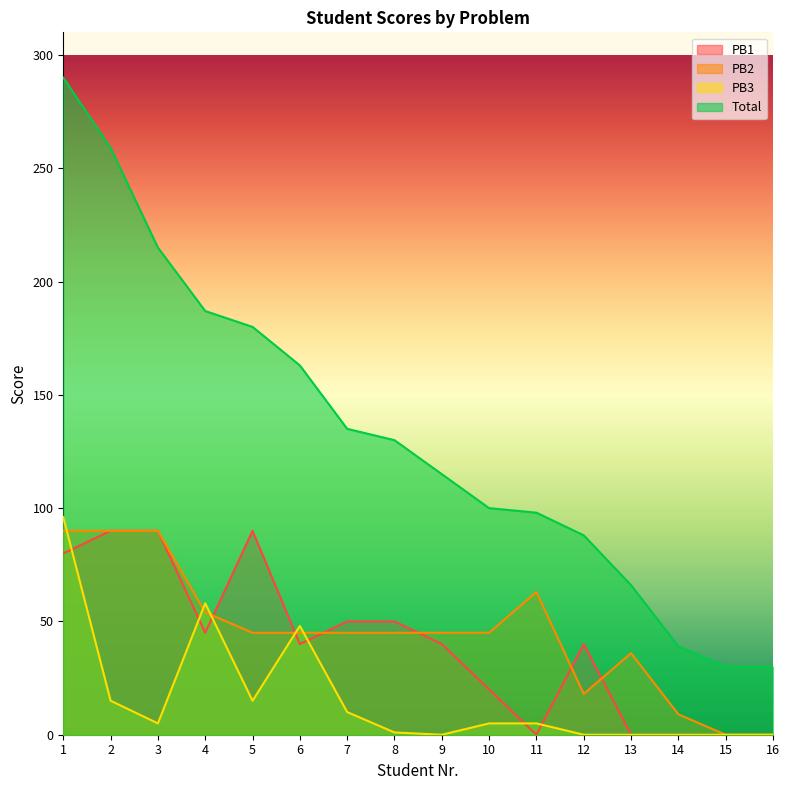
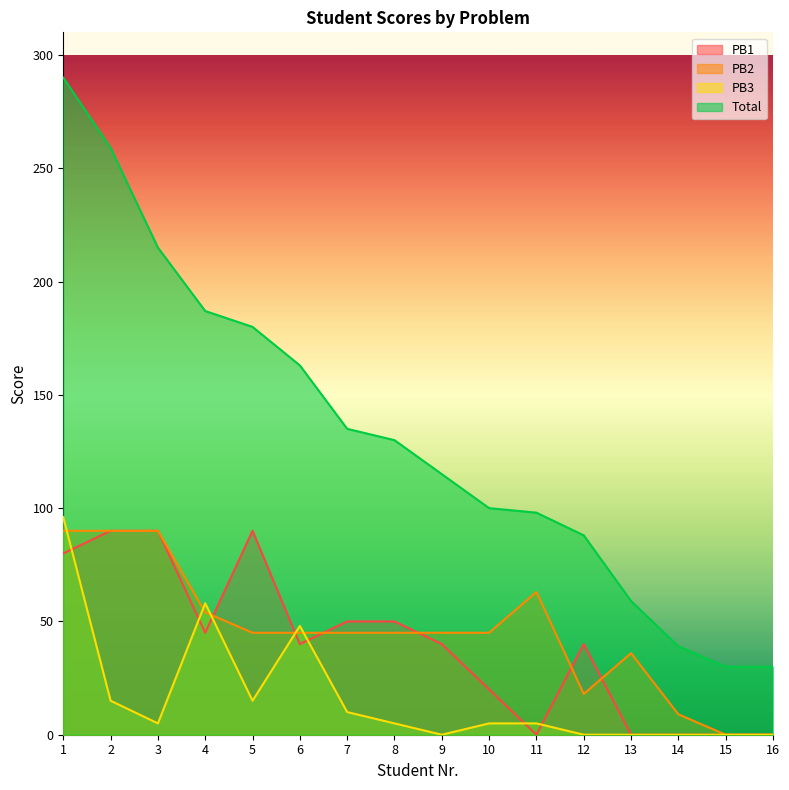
  {
    "PB1": {
      "1": 80,
      "4": 45,
      "5": 90,
      "6": 40,
      "7": 50,
      "8": 50,
      "9": 40,
      "10": 20,
      "11": 0,
      "12": 40
    },
    "PB2": {
      "1": 90,
      "4": 54,
      "5": 45,
      "6": 45,
      "7": 45,
      "8": 45,
      "9": 45,
      "10": 45,
      "11": 63,
      "12": 18,
      "13": 36,
      "14": 9
    },
    "PB3": {
      "1": 96,
      "2": 15,
      "3": 5,
      "4": 58,
      "5": 15,
      "6": 48,
      "7": 10,
-     "8": 1,
+     "8": 5,
      "9": 0,
      "10": 5,
      "11": 5,
      "12": 0
    },
    "Total": {
      "1": 290,
      "2": 259,
      "3": 215,
      "4": 187,
      "5": 180,
      "6": 163,
      "7": 135,
      "8": 130,
      "9": 115,
      "10": 100,
      "11": 98,
      "12": 88,
-     "13": 66,
+     "13": 59,
      "14": 39,
      "15": 30,
      "16": 30
    }
  }
